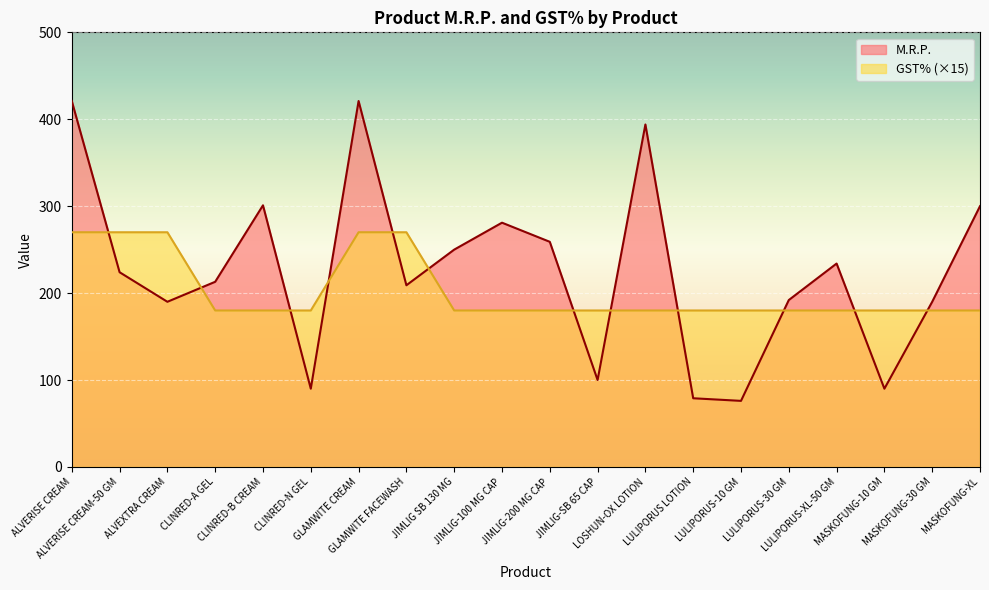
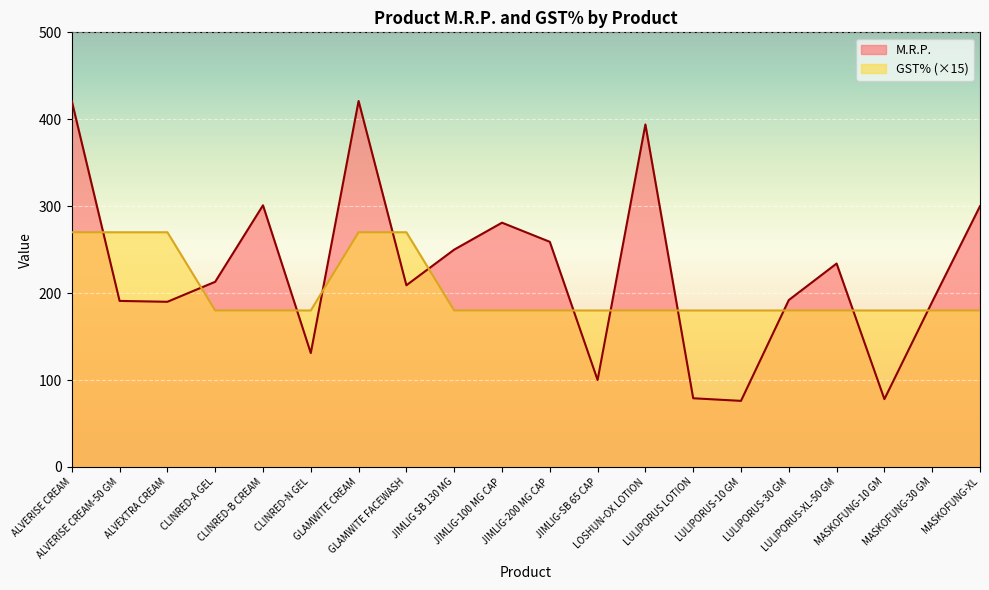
  {
    "M.R.P.": {
      "ALVERISE CREAM": 420,
-     "ALVERISE CREAM-50 GM": 220,
+     "ALVERISE CREAM-50 GM": 190,
      "ALVEXTRA CREAM": 190,
      "CLINRED-A GEL": 210,
      "CLINRED-B CREAM": 300,
-     "CLINRED-N GEL": 90,
+     "CLINRED-N GEL": 130,
      "GLAMWITE CREAM": 420,
      "GLAMWITE FACEWASH": 210,
      "JIMLIG SB 130 MG": 250,
      "JIMLIG-100 MG CAP": 280,
      "JIMLIG-200 MG CAP": 260,
      "JIMLIG-SB 65 CAP": 100,
      "LOSHUN-OX LOTION": 390,
      "LULIPORUS LOTION": 80,
      "LULIPORUS-10 GM": 80,
      "LULIPORUS-30 GM": 190,
      "LULIPORUS-XL-50 GM": 230,
-     "MASKOFUNG-10 GM": 90,
+     "MASKOFUNG-10 GM": 80,
      "MASKOFUNG-30 GM": 190,
      "MASKOFUNG-XL": 300
    },
    "GST% (×15)": {
      "ALVERISE CREAM": 270,
      "ALVERISE CREAM-50 GM": 270,
      "ALVEXTRA CREAM": 270,
      "CLINRED-A GEL": 180,
      "CLINRED-B CREAM": 180,
      "CLINRED-N GEL": 180,
      "GLAMWITE CREAM": 270,
      "GLAMWITE FACEWASH": 270,
      "JIMLIG SB 130 MG": 180,
      "JIMLIG-100 MG CAP": 180,
      "JIMLIG-200 MG CAP": 180,
      "JIMLIG-SB 65 CAP": 180,
      "LOSHUN-OX LOTION": 180,
      "LULIPORUS LOTION": 180,
      "LULIPORUS-10 GM": 180,
      "LULIPORUS-30 GM": 180,
      "LULIPORUS-XL-50 GM": 180,
      "MASKOFUNG-10 GM": 180,
      "MASKOFUNG-30 GM": 180,
      "MASKOFUNG-XL": 180
    }
  }
